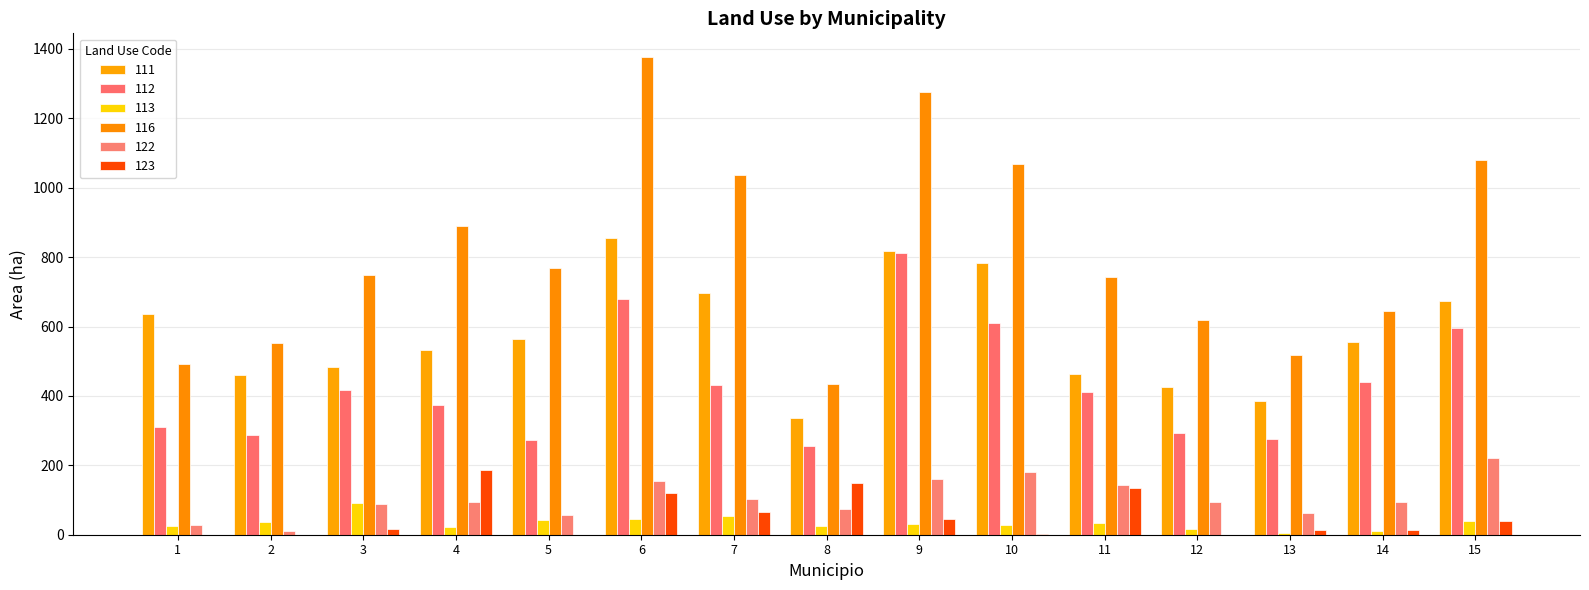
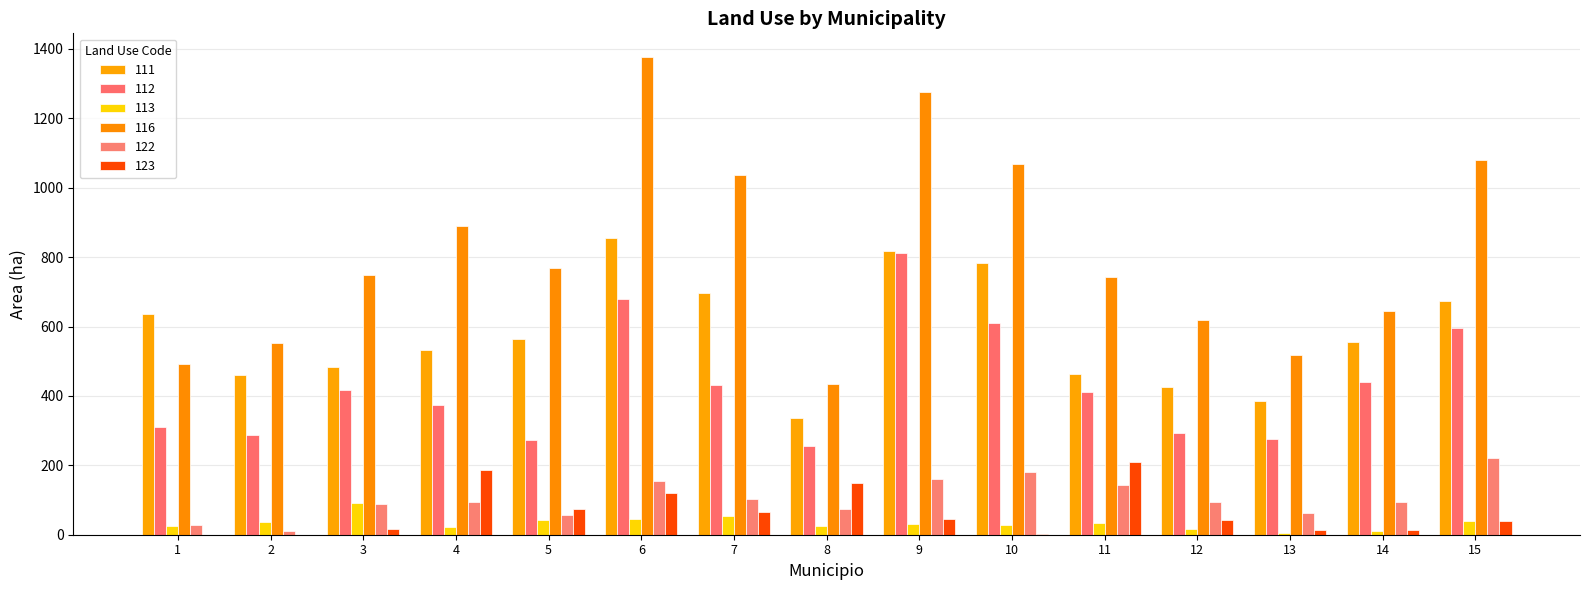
  {
    "123": {
      "1": 0,
      "2": 0,
      "3": 20,
      "4": 190,
-     "5": 0,
+     "5": 70,
      "6": 120,
      "7": 70,
      "8": 150,
      "9": 40,
-     "11": 140,
-     "12": 0,
+     "11": 210,
+     "12": 40,
      "13": 10,
      "14": 10,
      "15": 40
    }
  }
